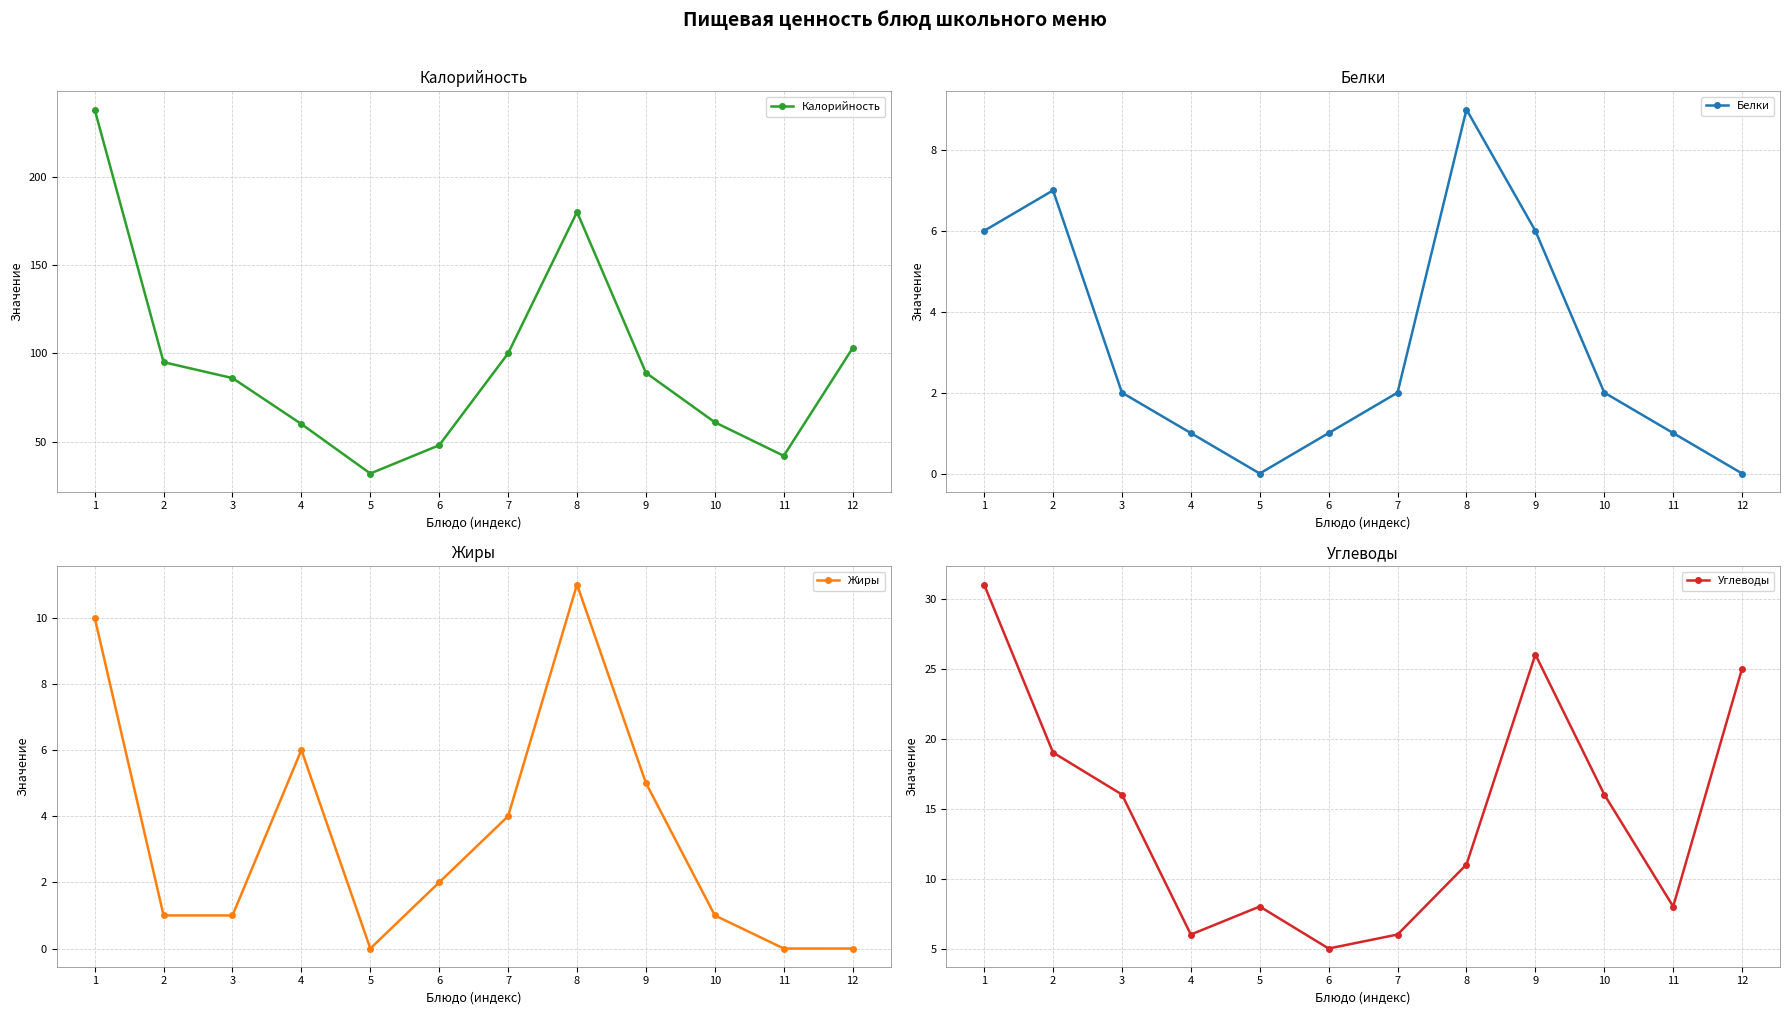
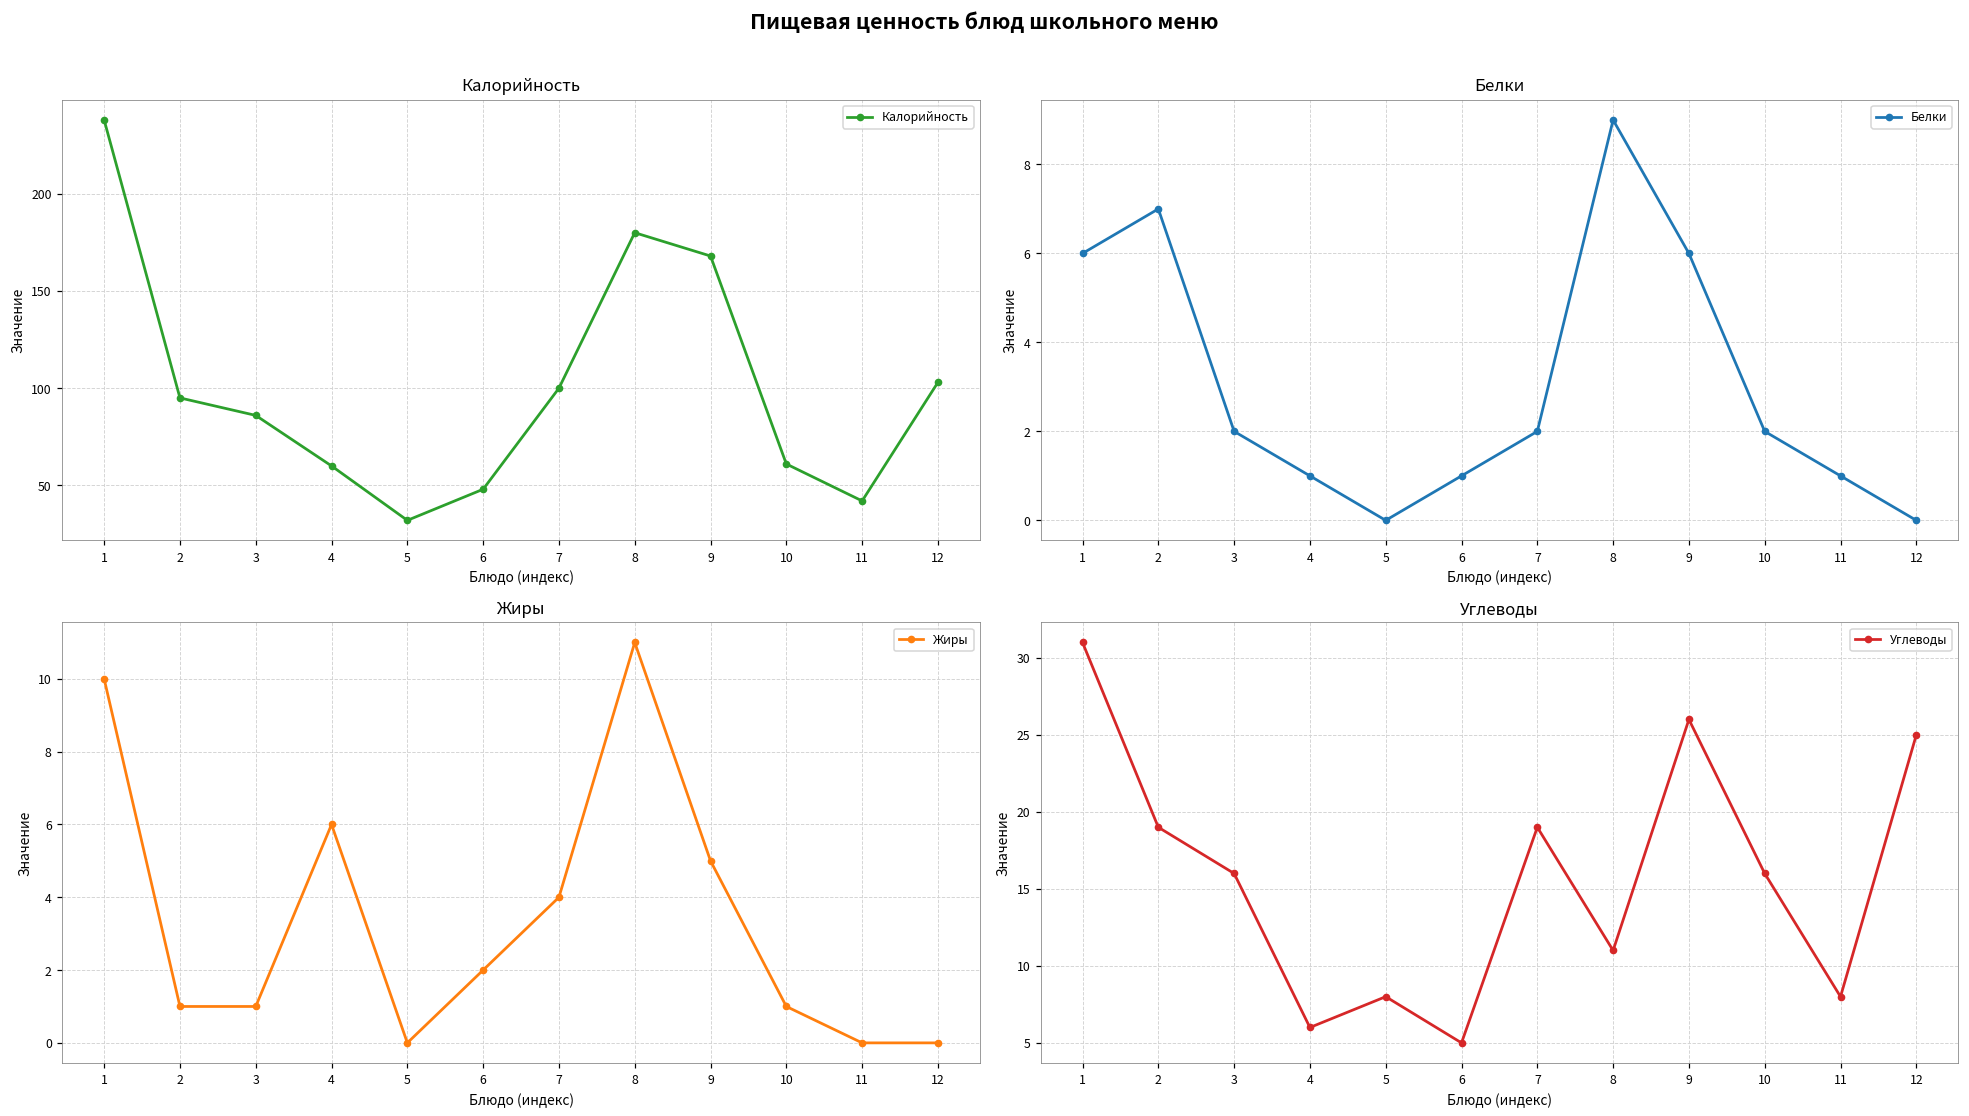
  {
    "Калорийность": {
      "1": 238,
      "2": 95,
      "3": 86,
      "4": 60,
      "5": 32,
      "6": 48,
      "7": 100,
      "8": 180,
-     "9": 89,
+     "9": 168,
      "10": 61,
      "11": 42,
      "12": 103
    },
    "Белки": {
      "1": 6.0,
      "2": 7.0,
      "3": 2.0,
      "4": 1.0,
      "5": 0.0,
      "6": 1.0,
      "7": 2.0,
      "8": 9.0,
      "9": 6.0,
      "10": 2.0,
      "11": 1.0,
      "12": 0.0
    },
    "Жиры": {
      "1": 10.0,
      "2": 1.0,
      "3": 1.0,
      "4": 6.0,
      "5": 0.0,
      "6": 2.0,
      "7": 4.0,
      "8": 11.0,
      "9": 5.0,
      "10": 1.0,
      "11": 0.0,
      "12": 0.0
    },
    "Углеводы": {
      "1": 31,
      "2": 19,
      "3": 16,
      "4": 6,
      "5": 8,
      "6": 5,
-     "7": 6,
+     "7": 19,
      "8": 11,
      "9": 26,
      "10": 16,
      "11": 8,
      "12": 25
    }
  }
